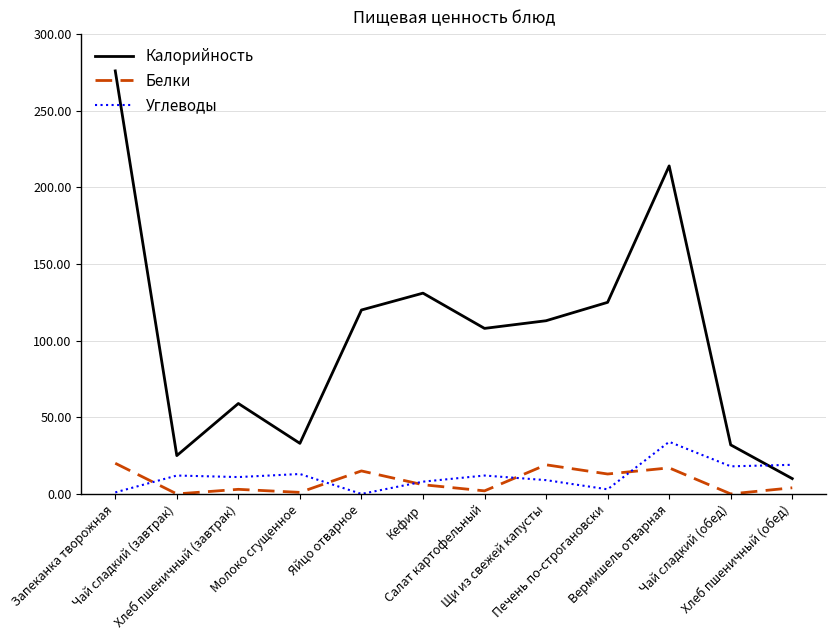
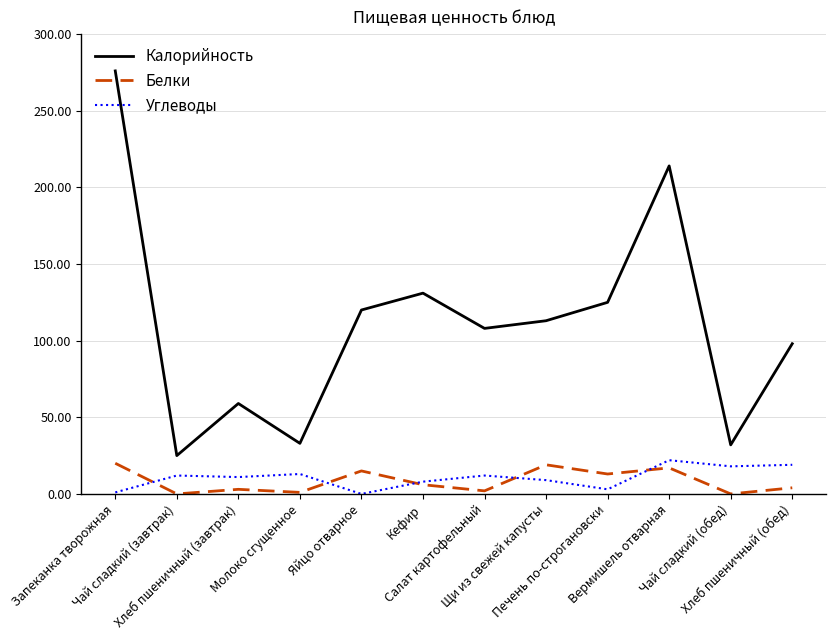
  {
    "Калорийность": {
      "Запеканка творожная": 276,
      "Чай сладкий (завтрак)": 25,
      "Хлеб пшеничный (завтрак)": 59,
      "Молоко сгущенное": 33,
      "Яйцо отварное": 120,
      "Кефир": 131,
      "Салат картофельный": 108,
      "Щи из свежей капусты": 113,
      "Печень по-строгановски": 125,
      "Вермишель отварная": 214,
      "Чай сладкий (обед)": 32,
-     "Хлеб пшеничный (обед)": 10
+     "Хлеб пшеничный (обед)": 98
    },
    "Белки": {
      "Запеканка творожная": 20,
      "Чай сладкий (завтрак)": 0,
      "Хлеб пшеничный (завтрак)": 3,
      "Молоко сгущенное": 1,
      "Яйцо отварное": 15,
      "Кефир": 6,
      "Салат картофельный": 2,
      "Щи из свежей капусты": 19,
      "Печень по-строгановски": 13,
      "Вермишель отварная": 17,
      "Чай сладкий (обед)": 0,
      "Хлеб пшеничный (обед)": 4
    },
    "Углеводы": {
      "Запеканка творожная": 1,
      "Чай сладкий (завтрак)": 12,
      "Хлеб пшеничный (завтрак)": 11,
      "Молоко сгущенное": 13,
      "Яйцо отварное": 0,
      "Кефир": 8,
      "Салат картофельный": 12,
      "Щи из свежей капусты": 9,
      "Печень по-строгановски": 3,
-     "Вермишель отварная": 34,
+     "Вермишель отварная": 22,
      "Чай сладкий (обед)": 18,
      "Хлеб пшеничный (обед)": 19
    }
  }
